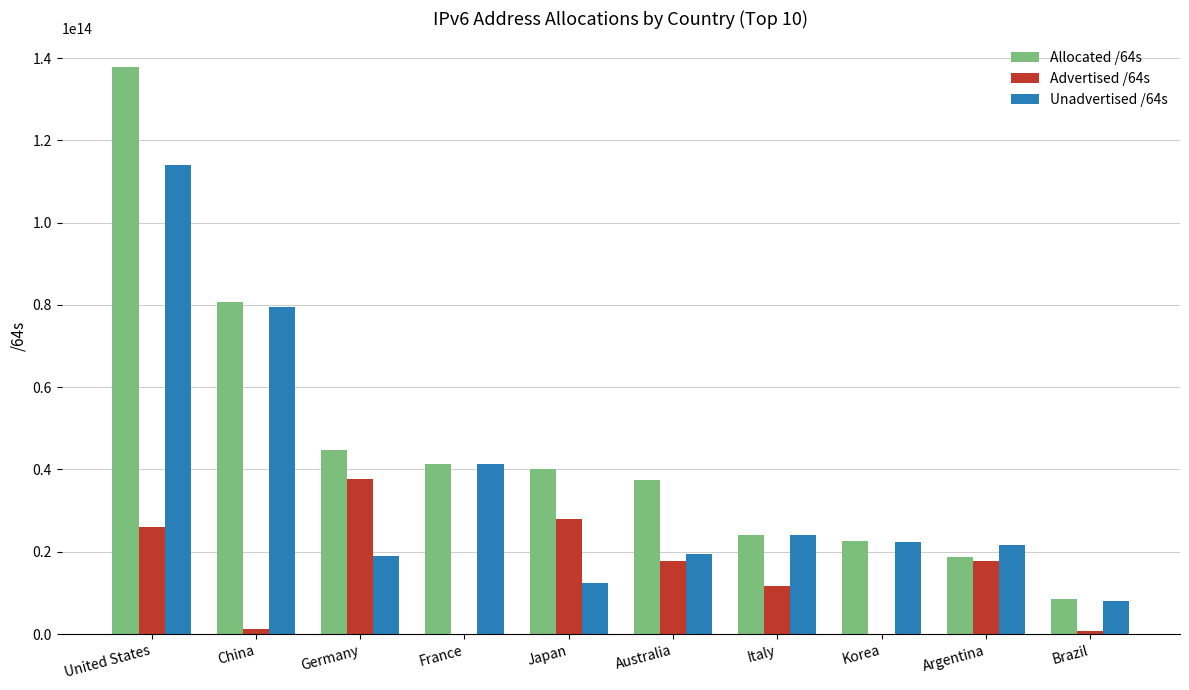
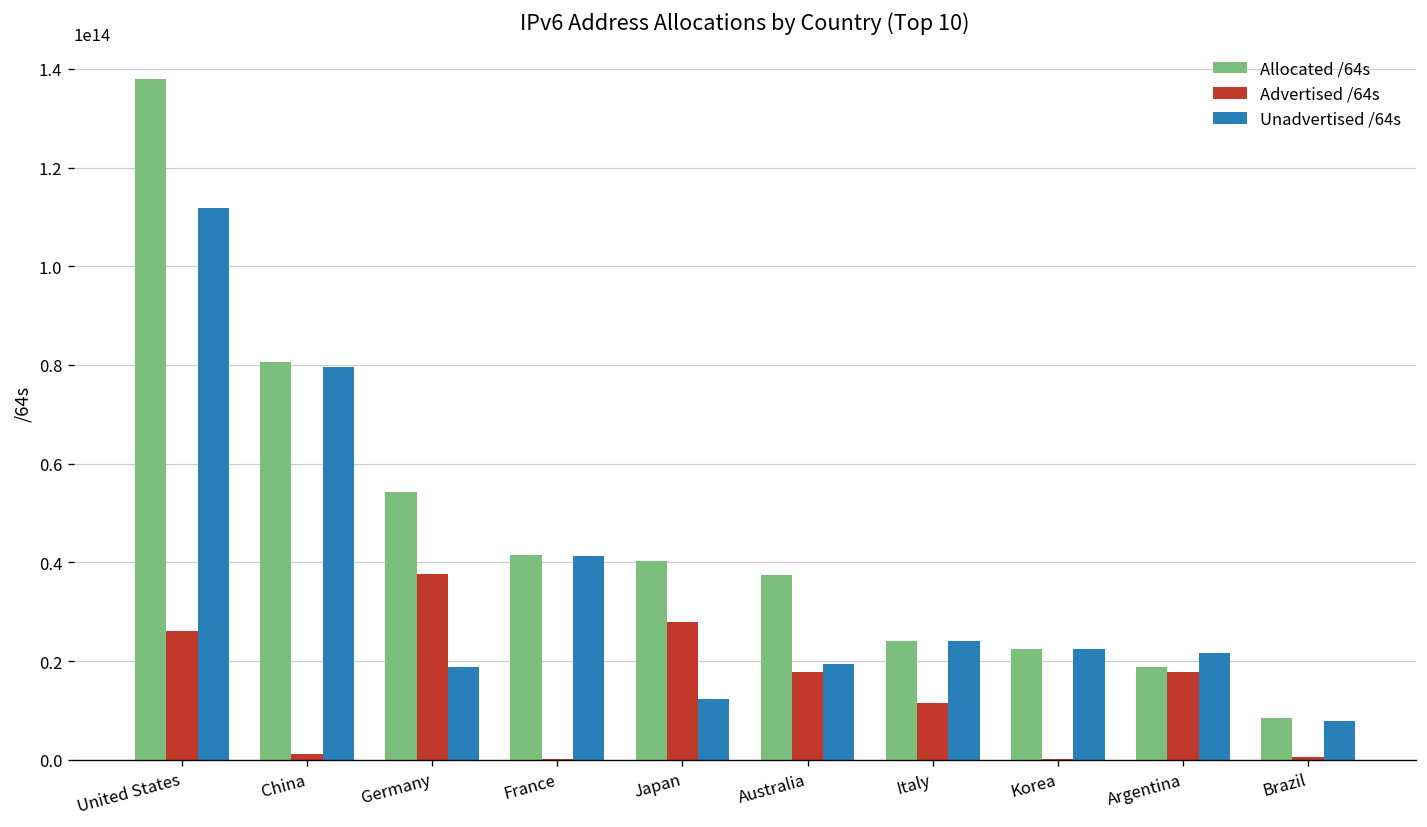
  {
    "Allocated /64s": {
      "United States": 138000000000000,
      "China": 81000000000000,
-     "Germany": 45000000000000,
+     "Germany": 54000000000000,
      "France": 41000000000000,
      "Japan": 40000000000000,
      "Australia": 37000000000000,
      "Italy": 24000000000000,
      "Korea": 23000000000000,
      "Argentina": 19000000000000,
      "Brazil": 9000000000000
    },
    "Advertised /64s": {
      "United States": 26000000000000,
      "China": 1000000000000,
      "Germany": 38000000000000,
      "Japan": 28000000000000,
      "Australia": 18000000000000,
      "Italy": 12000000000000,
      "Argentina": 18000000000000,
      "Brazil": 1000000000000
    },
    "Unadvertised /64s": {
-     "United States": 114000000000000,
+     "United States": 112000000000000,
      "China": 80000000000000,
      "Germany": 19000000000000,
      "France": 41000000000000,
      "Japan": 12000000000000,
      "Australia": 20000000000000,
      "Italy": 24000000000000,
      "Korea": 22000000000000,
      "Argentina": 22000000000000,
      "Brazil": 8000000000000
    }
  }
